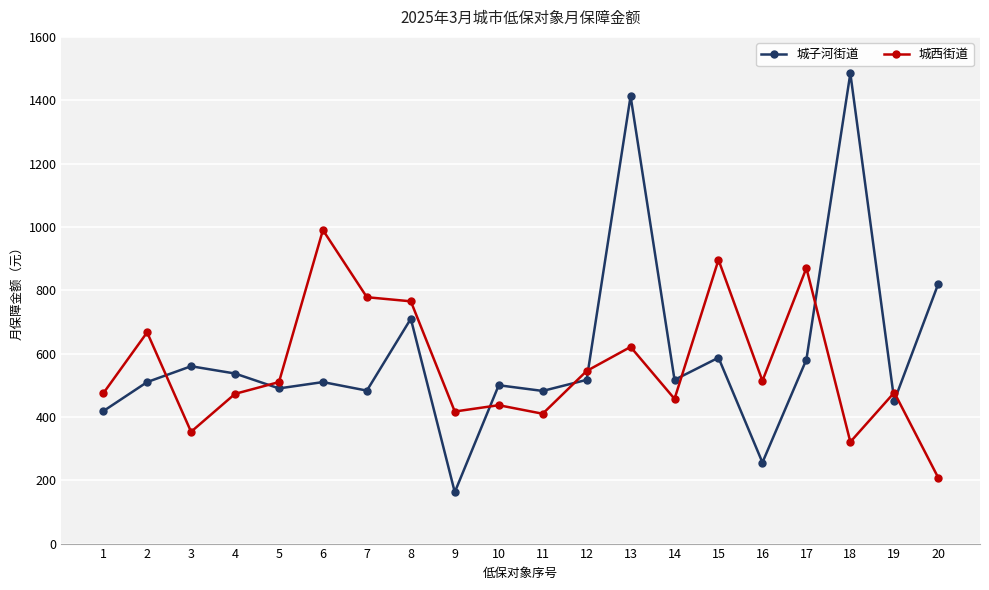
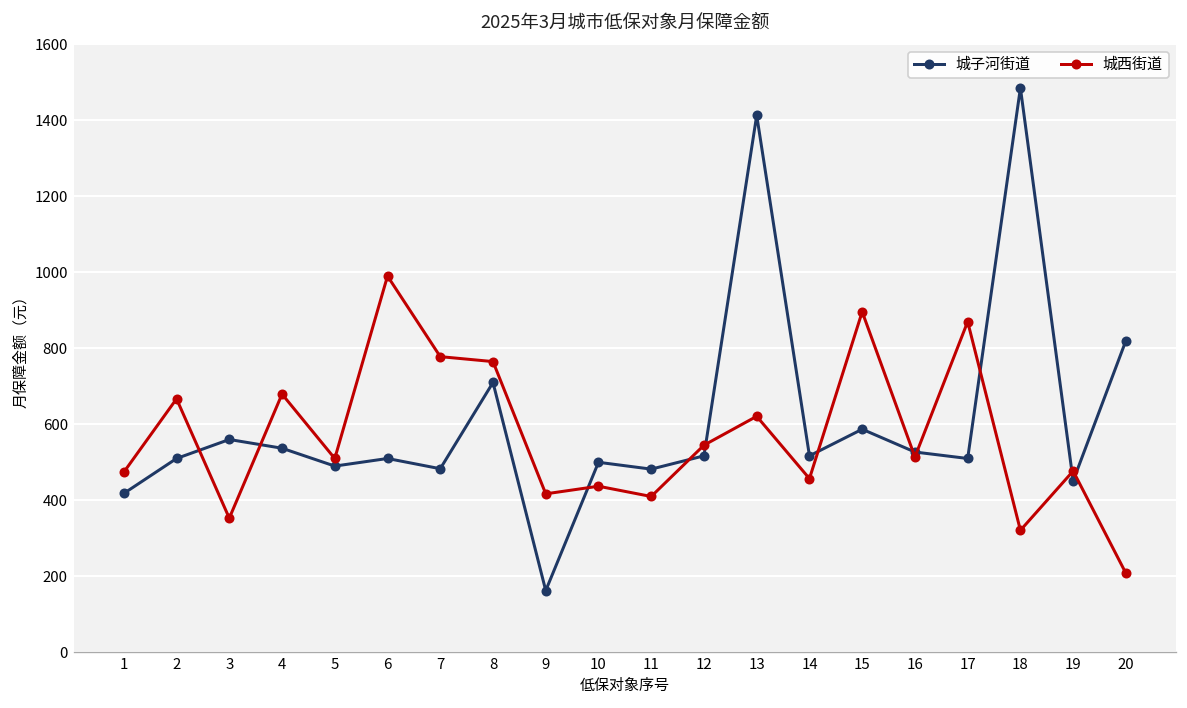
  {
    "城子河街道": {
      "1": 420,
      "2": 510,
      "3": 560,
      "4": 540,
      "5": 490,
      "6": 510,
      "7": 480,
      "8": 710,
      "9": 160,
      "10": 500,
      "11": 480,
      "12": 520,
      "13": 1410,
      "14": 520,
      "15": 590,
-     "16": 260,
-     "17": 580,
+     "16": 530,
+     "17": 510,
      "18": 1490,
      "19": 450,
      "20": 820
    },
    "城西街道": {
      "1": 470,
      "2": 670,
      "3": 350,
-     "4": 470,
+     "4": 680,
      "5": 510,
      "6": 990,
      "7": 780,
      "8": 770,
      "9": 420,
      "10": 440,
      "11": 410,
      "12": 550,
      "13": 620,
      "14": 460,
      "15": 900,
      "16": 510,
      "17": 870,
      "18": 320,
      "19": 480,
      "20": 210
    }
  }
